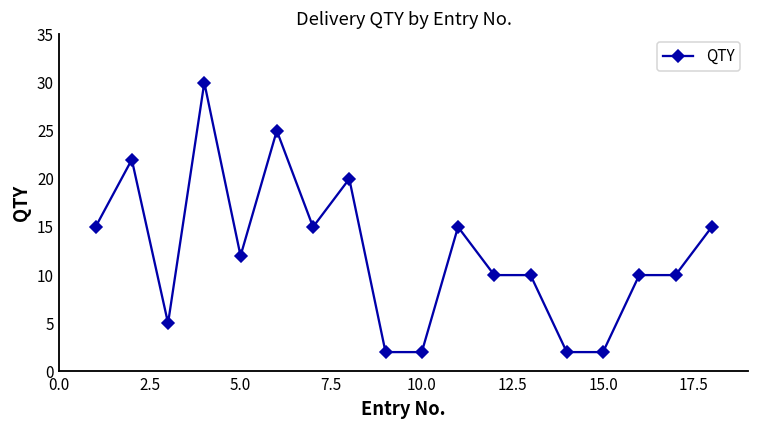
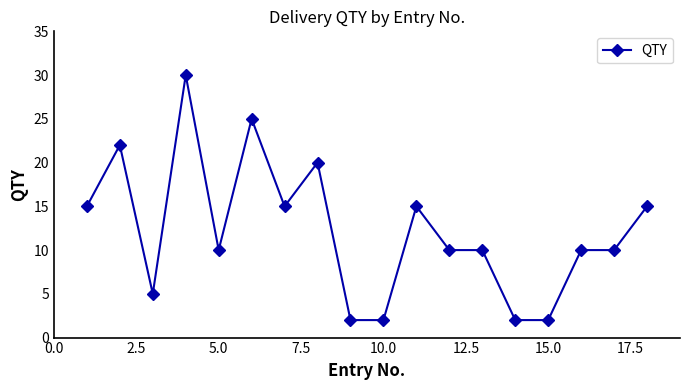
  {
-   "5.0": 12,
+   "5.0": 10,
    "10.0": 2,
    "15.0": 2
  }
